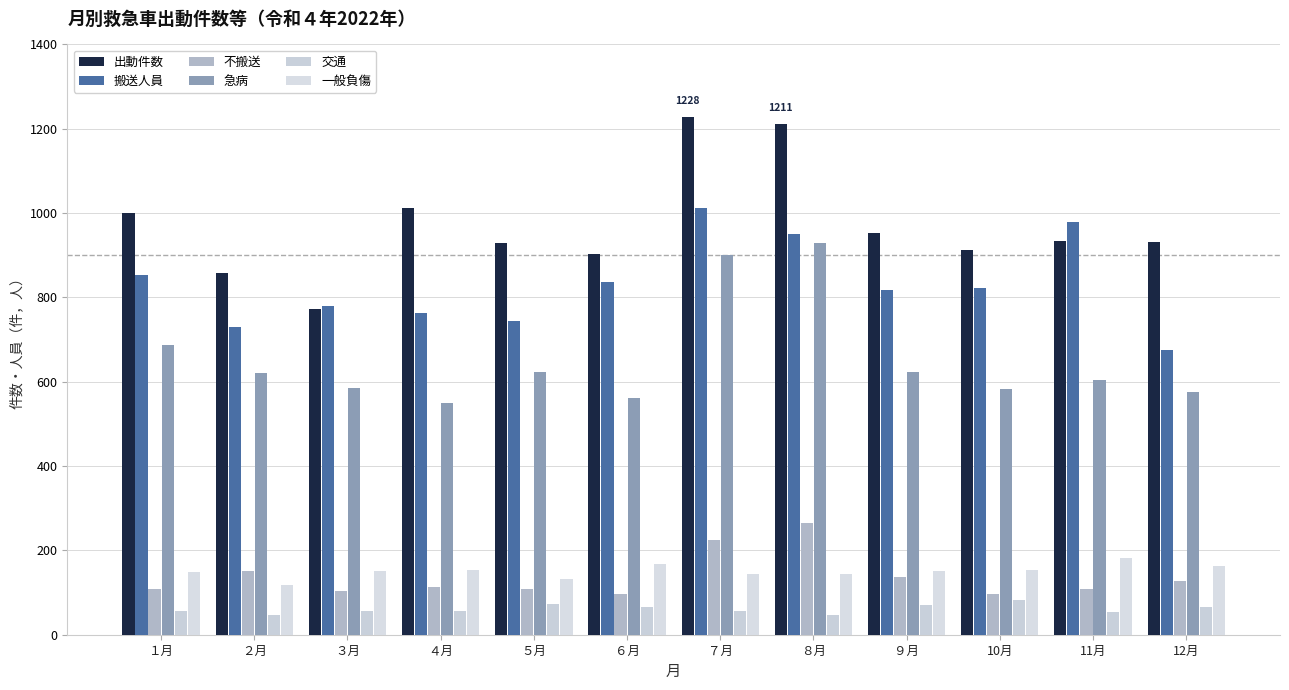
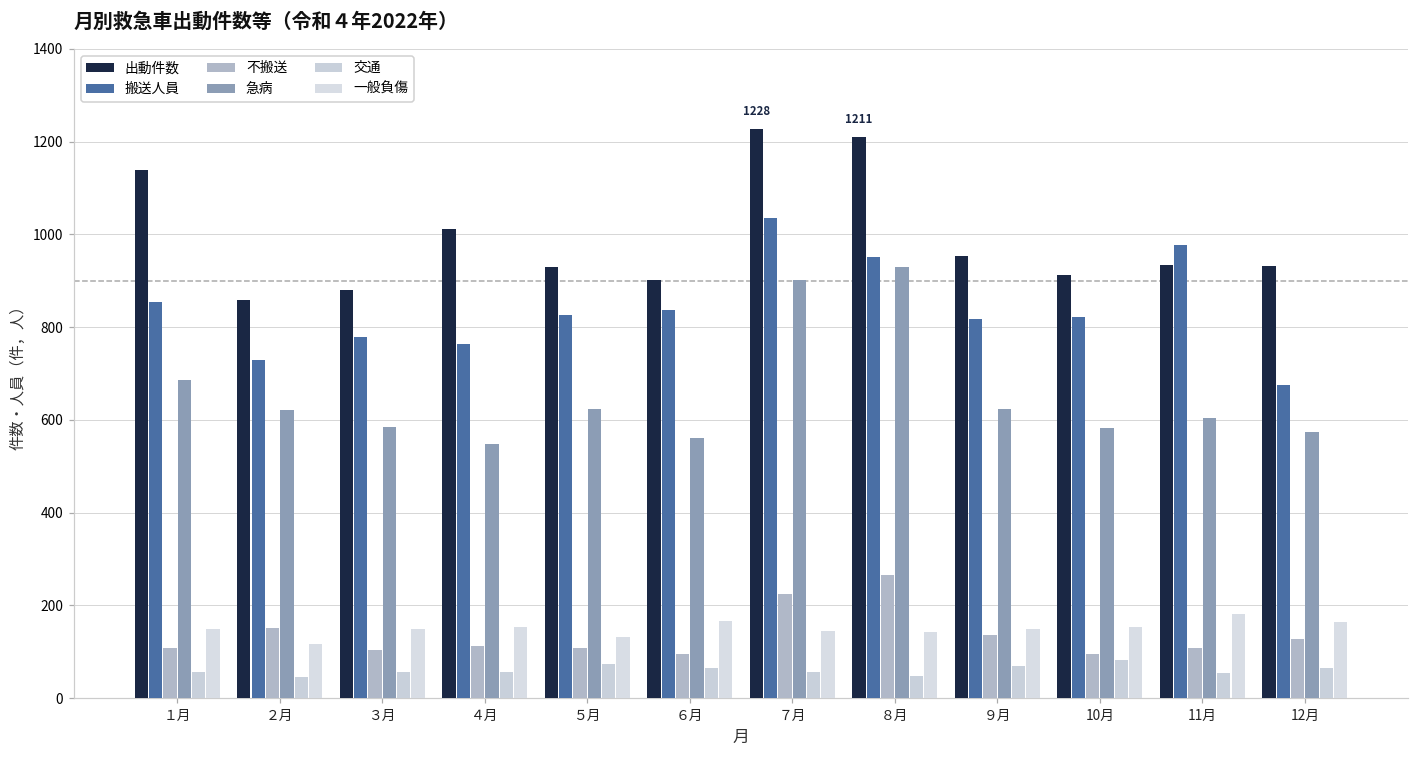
  {
    "出動件数": {
-     "１月": 1000,
+     "１月": 1140,
      "２月": 860,
-     "３月": 770,
+     "３月": 880,
      "４月": 1010,
      "５月": 930,
      "６月": 900,
      "９月": 950,
      "10月": 910,
      "11月": 930,
      "12月": 930
    },
    "搬送人員": {
      "１月": 850,
      "２月": 730,
      "３月": 780,
      "４月": 760,
-     "５月": 740,
+     "５月": 830,
      "６月": 840,
-     "７月": 1010,
+     "７月": 1040,
      "８月": 950,
      "９月": 820,
      "10月": 820,
      "11月": 980,
      "12月": 680
    }
  }
